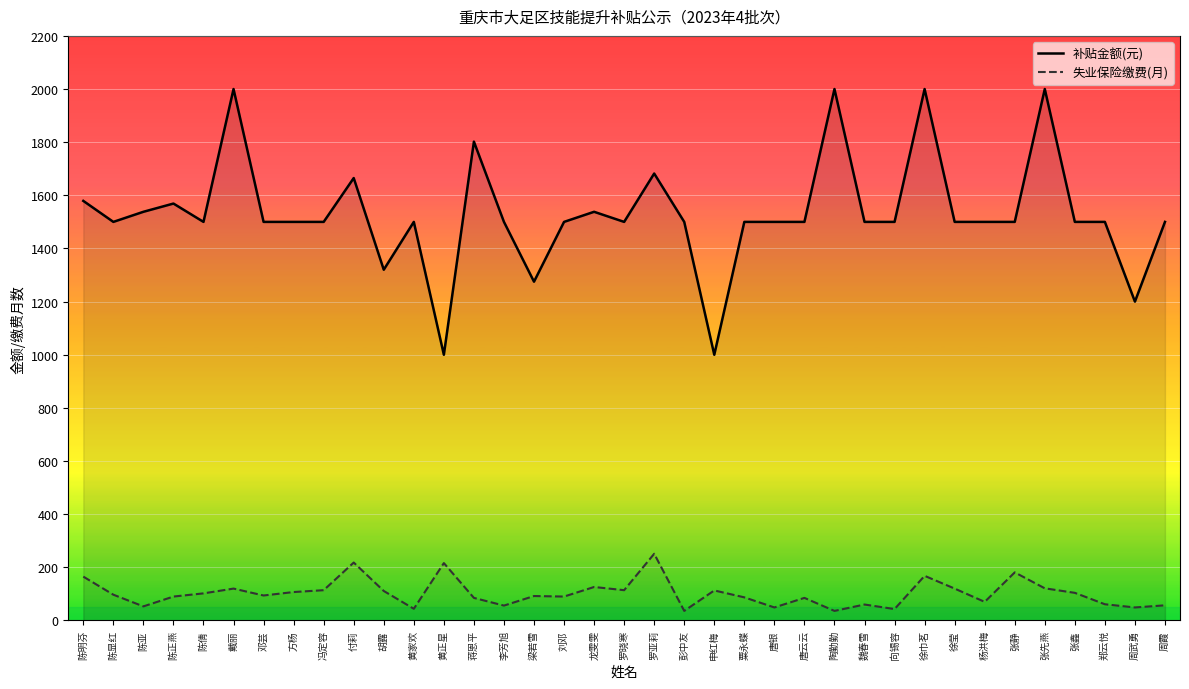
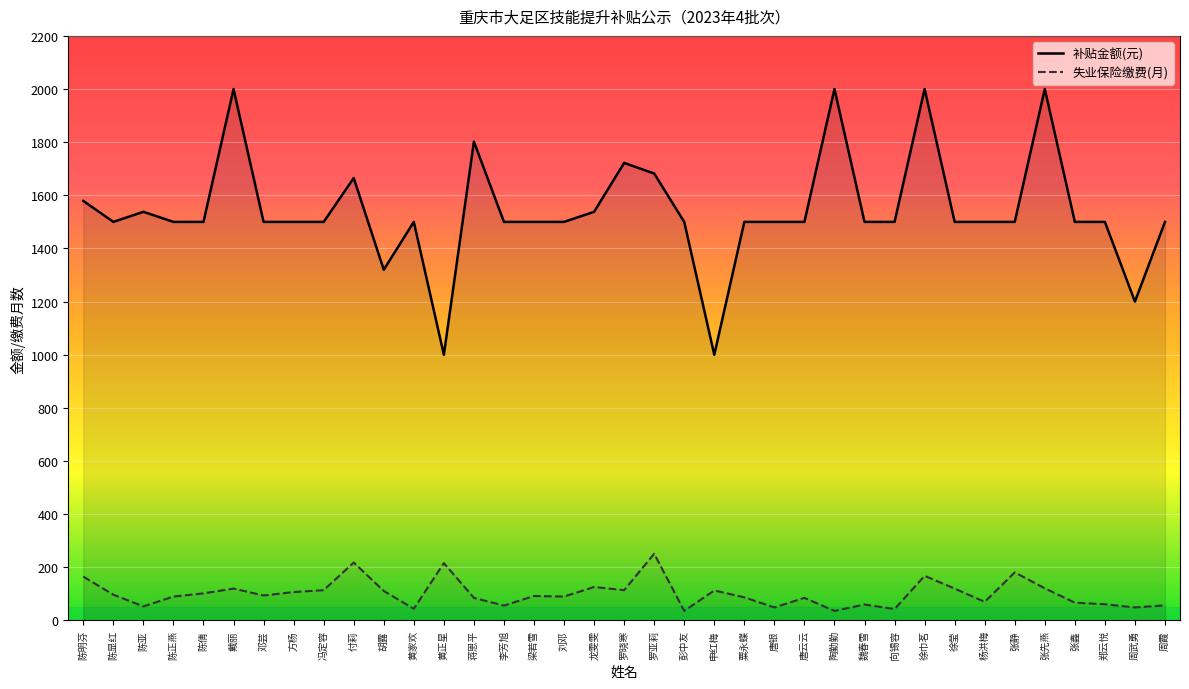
  {
    "补贴金额(元)": {
      "陈明芬": 1580,
      "陈显红": 1500,
      "陈亚": 1540,
-     "陈正燕": 1570,
+     "陈正燕": 1500,
      "陈倩": 1500,
      "戴丽": 2000,
      "邓芸": 1500,
      "方杨": 1500,
      "冯定容": 1500,
      "付莉": 1670,
      "胡露": 1320,
      "黄家欢": 1500,
      "黄正星": 1000,
      "蒋恩平": 1800,
      "李芳旭": 1500,
-     "梁若雪": 1280,
+     "梁若雪": 1500,
      "刘邓": 1500,
      "龙雯雯": 1540,
-     "罗晓寒": 1500,
+     "罗晓寒": 1720,
      "罗亚莉": 1680,
      "彭中友": 1500,
      "申红梅": 1000,
      "粟永蝶": 1500,
      "唐银": 1500,
      "唐云云": 1500,
      "陶勤勤": 2000,
      "魏春雪": 1500,
      "向锡容": 1500,
      "徐巾茗": 2000,
      "徐莹": 1500,
      "杨洪梅": 1500,
      "张静": 1500,
      "张先燕": 2000,
      "张鑫": 1500,
      "郑云悦": 1500,
      "周武勇": 1200,
      "周霞": 1500
    },
    "失业保险缴费(月)": {
      "陈明芬": 170,
      "陈显红": 100,
      "陈亚": 50,
      "陈正燕": 90,
      "陈倩": 100,
      "戴丽": 120,
      "邓芸": 90,
      "方杨": 110,
      "冯定容": 110,
      "付莉": 220,
      "胡露": 110,
      "黄家欢": 40,
      "黄正星": 220,
      "蒋恩平": 90,
      "李芳旭": 60,
      "梁若雪": 90,
      "刘邓": 90,
      "龙雯雯": 130,
      "罗晓寒": 110,
      "罗亚莉": 250,
      "彭中友": 40,
      "申红梅": 110,
      "粟永蝶": 90,
      "唐银": 50,
      "唐云云": 90,
      "陶勤勤": 40,
      "魏春雪": 60,
      "向锡容": 40,
      "徐巾茗": 170,
      "徐莹": 120,
      "杨洪梅": 70,
      "张静": 180,
      "张先燕": 120,
-     "张鑫": 100,
+     "张鑫": 70,
      "郑云悦": 60,
      "周武勇": 50,
      "周霞": 60
    }
  }
